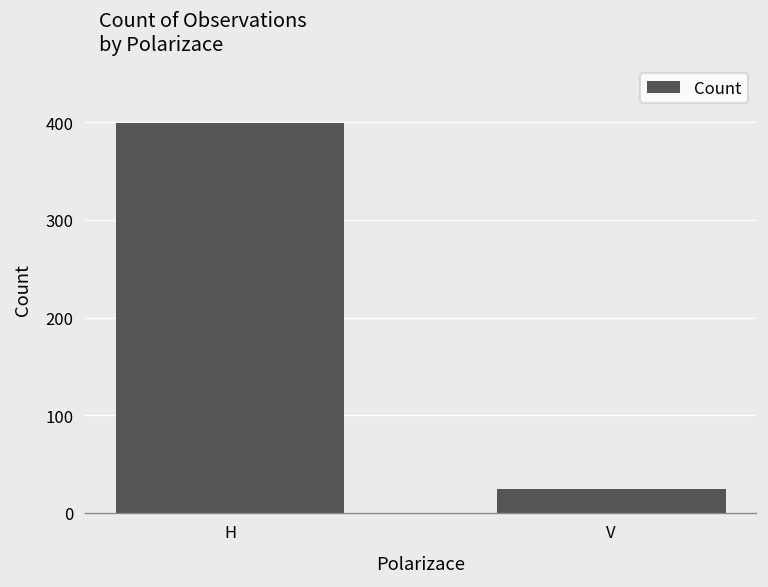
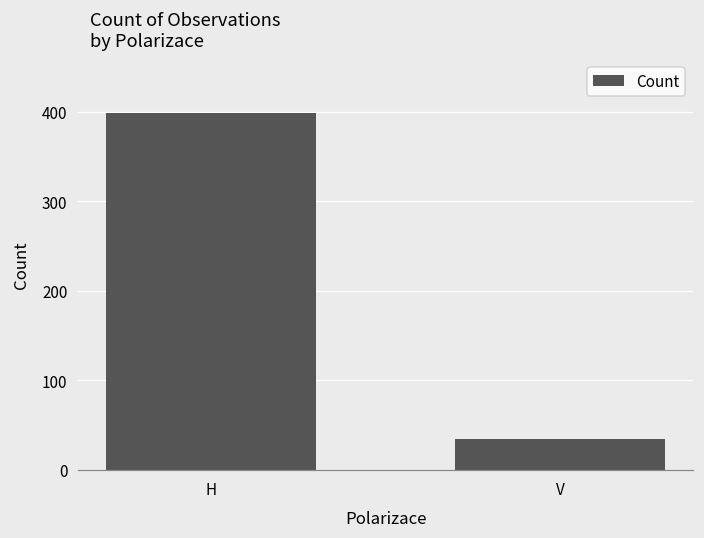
  {
    "H": 400,
-   "V": 20
+   "V": 40
  }
